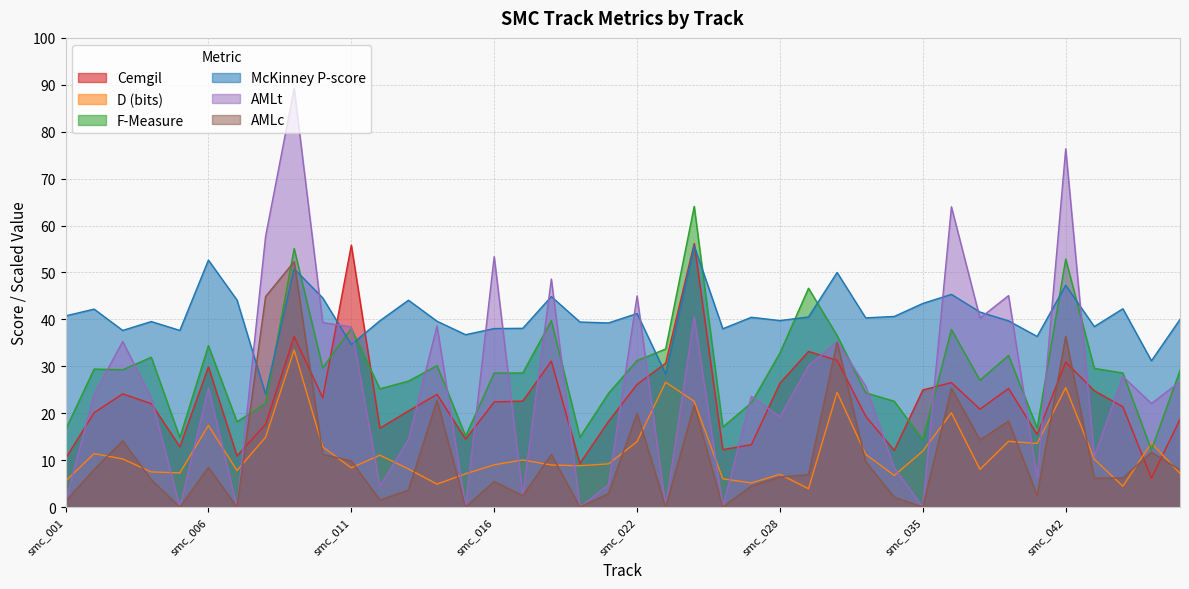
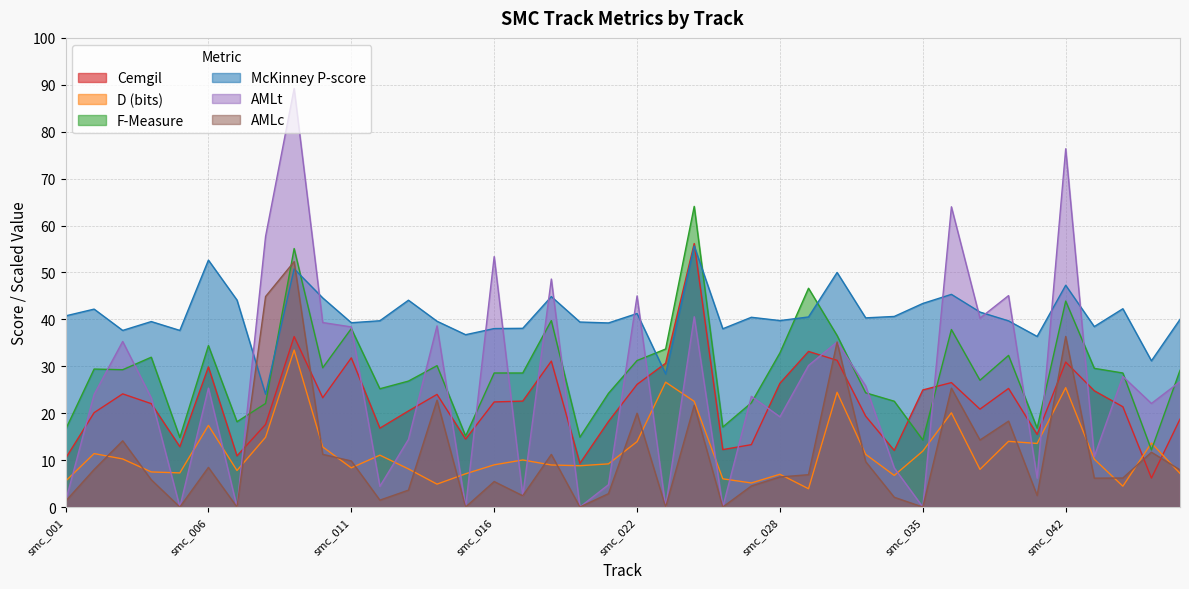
  {
    "Cemgil": {
      "smc_001": 10,
      "smc_006": 30,
-     "smc_011": 56,
+     "smc_011": 32,
      "smc_016": 22,
      "smc_022": 26,
      "smc_028": 26,
      "smc_035": 25,
      "smc_042": 31
    },
    "D (bits)": {
      "smc_001": 6,
      "smc_006": 17,
      "smc_011": 8,
      "smc_016": 9,
      "smc_022": 14,
      "smc_028": 7,
      "smc_035": 12,
      "smc_042": 25
    },
    "F-Measure": {
      "smc_001": 17,
      "smc_006": 34,
      "smc_016": 29,
      "smc_022": 31,
      "smc_028": 33,
      "smc_035": 14,
-     "smc_042": 53
+     "smc_042": 44
    },
    "McKinney P-score": {
      "smc_001": 41,
      "smc_006": 53,
-     "smc_011": 35,
+     "smc_011": 39,
      "smc_016": 38,
      "smc_022": 41,
      "smc_028": 40,
      "smc_035": 43,
      "smc_042": 47
    },
    "AMLt": {
      "smc_006": 25,
      "smc_016": 53,
      "smc_022": 45,
      "smc_028": 19,
      "smc_042": 76
    },
    "AMLc": {
      "smc_006": 8,
      "smc_011": 10,
      "smc_016": 5,
      "smc_022": 20,
      "smc_028": 6,
      "smc_042": 36
    }
  }
